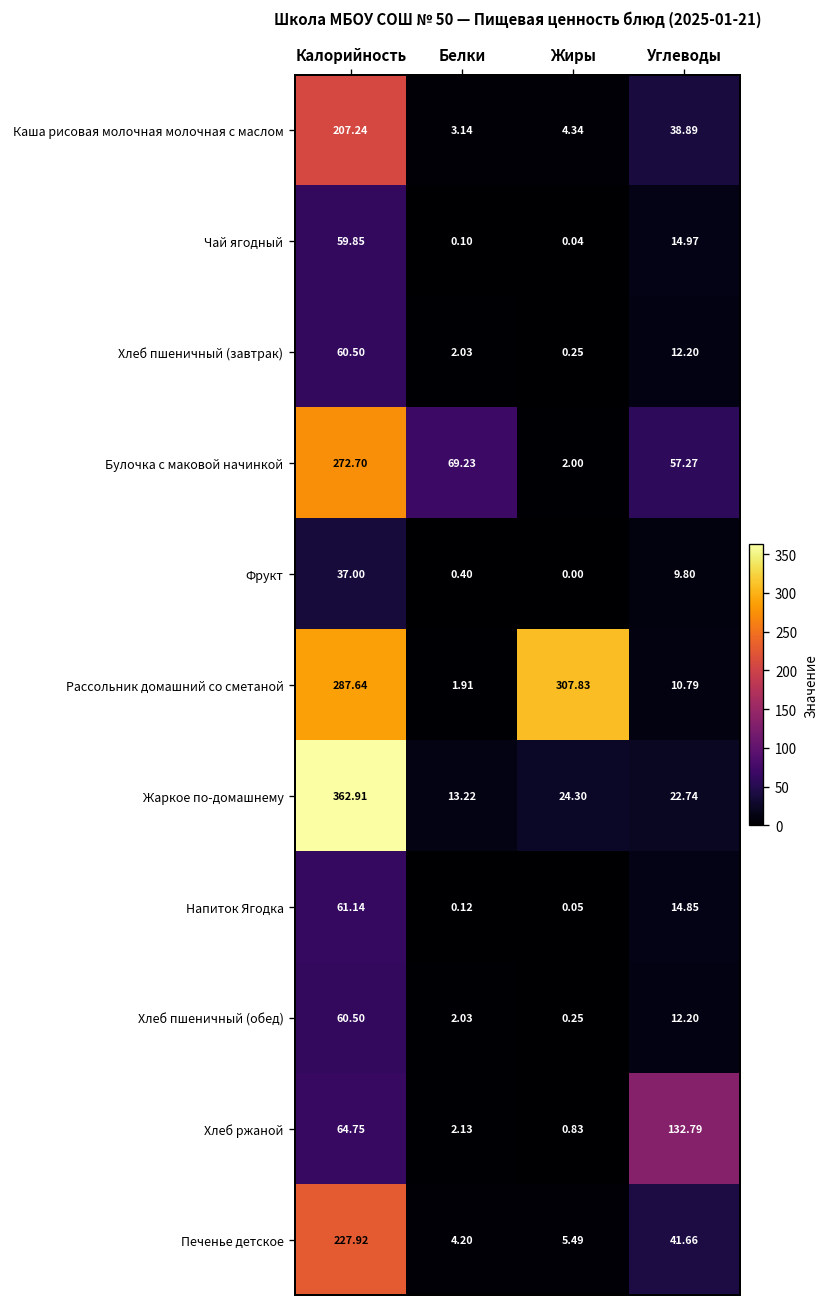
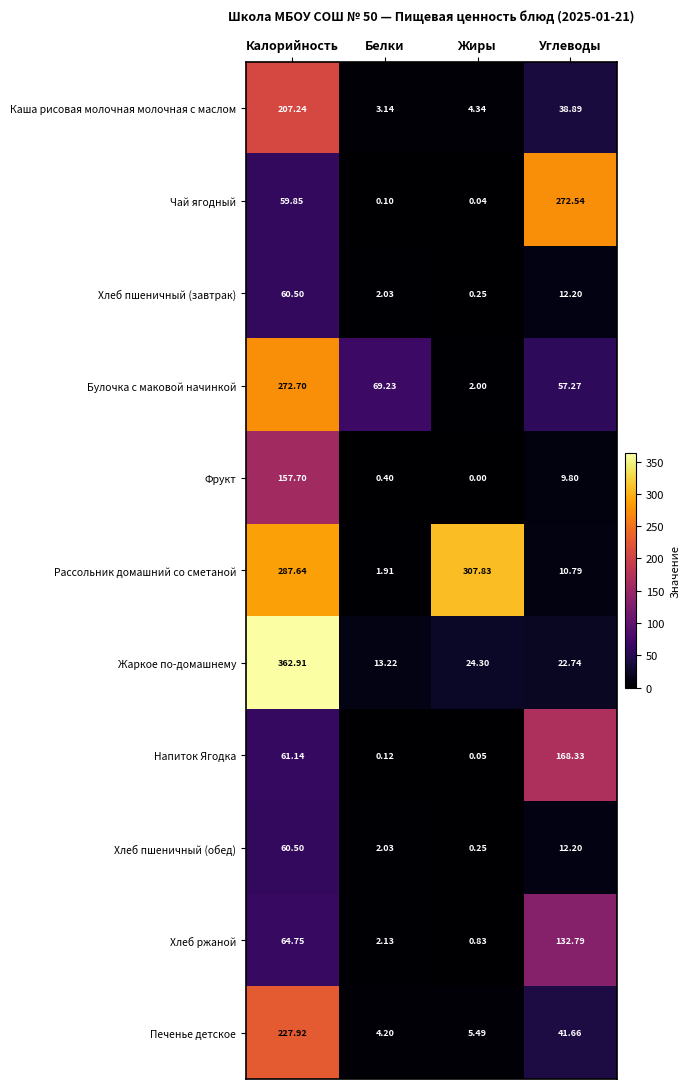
  {
    "Каша рисовая молочная молочная с маслом": {
      "Калорийность": 207.24,
      "Белки": 3.14,
      "Жиры": 4.34,
      "Углеводы": 38.89
    },
    "Чай ягодный": {
      "Калорийность": 59.85,
      "Белки": 0.10,
      "Жиры": 0.04,
-     "Углеводы": 14.97
+     "Углеводы": 272.54
    },
    "Хлеб пшеничный (завтрак)": {
      "Калорийность": 60.50,
      "Белки": 2.03,
      "Жиры": 0.25,
      "Углеводы": 12.20
    },
    "Булочка с маковой начинкой": {
      "Калорийность": 272.70,
      "Белки": 69.23,
      "Жиры": 2.00,
      "Углеводы": 57.27
    },
    "Фрукт": {
-     "Калорийность": 37.00,
+     "Калорийность": 157.70,
      "Белки": 0.40,
      "Жиры": 0.00,
      "Углеводы": 9.80
    },
    "Рассольник домашний со сметаной": {
      "Калорийность": 287.64,
      "Белки": 1.91,
      "Жиры": 307.83,
      "Углеводы": 10.79
    },
    "Жаркое по-домашнему": {
      "Калорийность": 362.91,
      "Белки": 13.22,
      "Жиры": 24.30,
      "Углеводы": 22.74
    },
    "Напиток Ягодка": {
      "Калорийность": 61.14,
      "Белки": 0.12,
      "Жиры": 0.05,
-     "Углеводы": 14.85
+     "Углеводы": 168.33
    },
    "Хлеб пшеничный (обед)": {
      "Калорийность": 60.50,
      "Белки": 2.03,
      "Жиры": 0.25,
      "Углеводы": 12.20
    },
    "Хлеб ржаной": {
      "Калорийность": 64.75,
      "Белки": 2.13,
      "Жиры": 0.83,
      "Углеводы": 132.79
    },
    "Печенье детское": {
      "Калорийность": 227.92,
      "Белки": 4.20,
      "Жиры": 5.49,
      "Углеводы": 41.66
    }
  }
